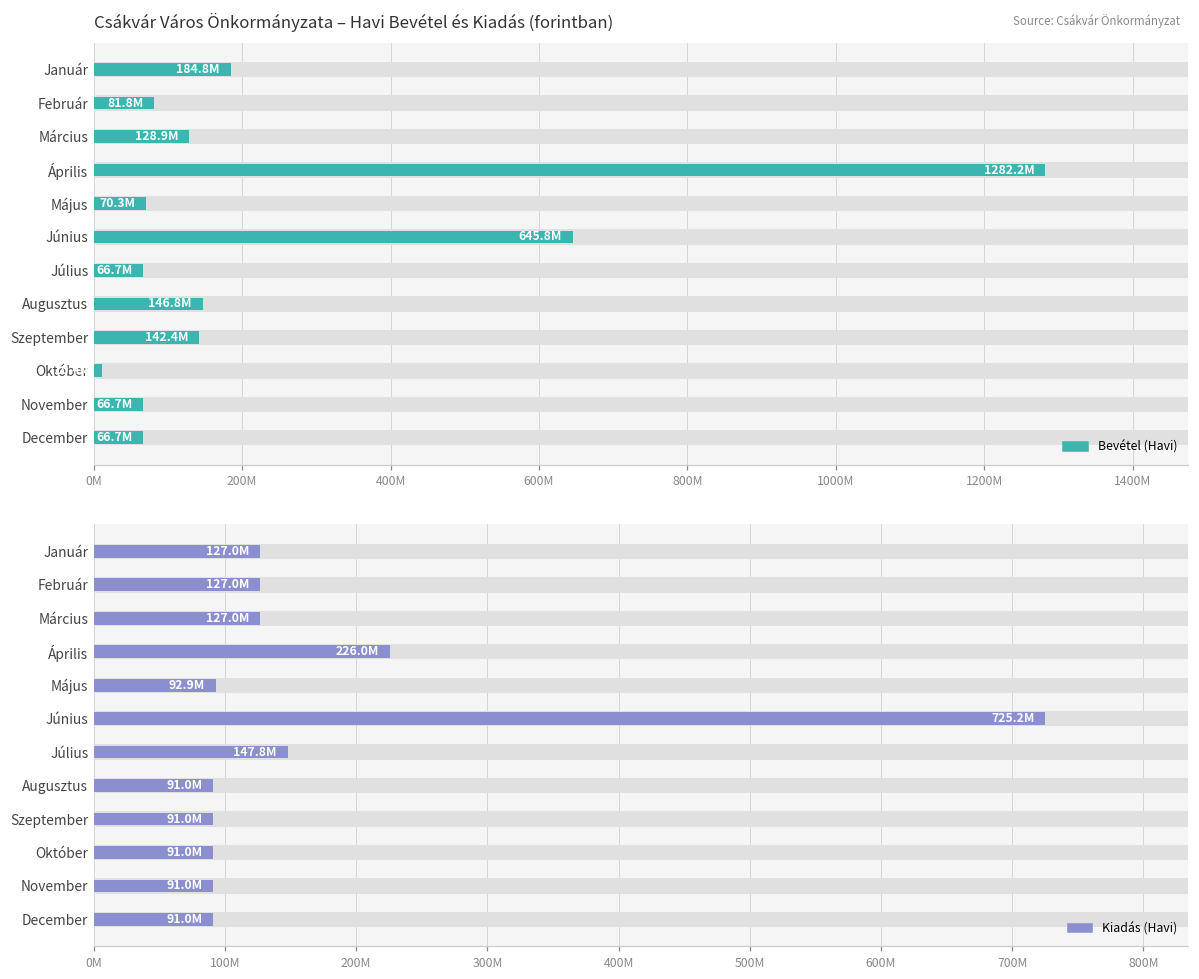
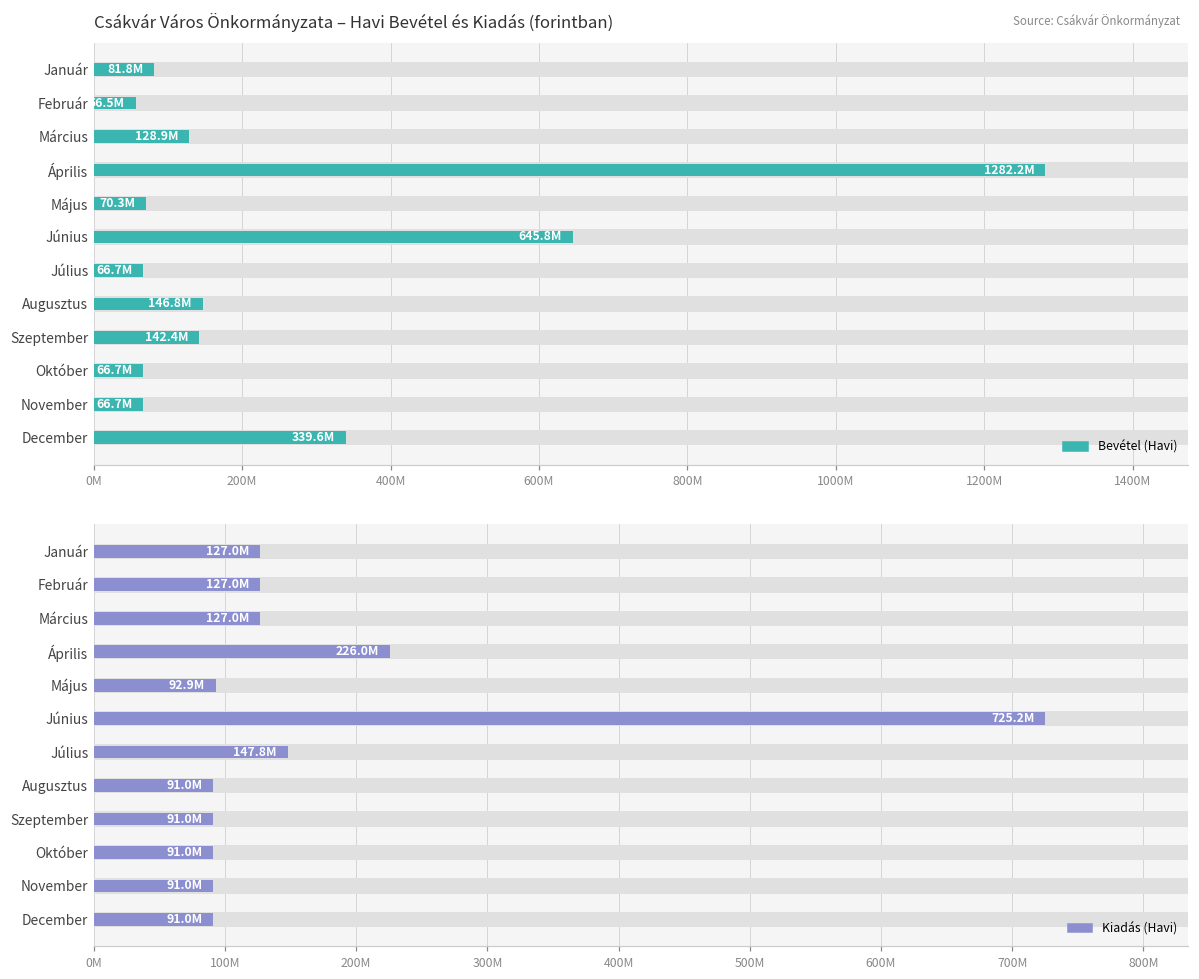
  {
    "Csákvár Város Önkormányzata – Havi Bevétel és Kiadás (forintban)": {
      "Bevétel (Havi)": {
-       "Január": "184.8M",
-       "Február": "81.8M",
-       "Október": "10000000",
-       "December": "66.7M"
+       "Január": "81.8M",
+       "Február": "56.5M",
+       "Október": "70000000",
+       "December": "339.6M"
      }
    }
  }
